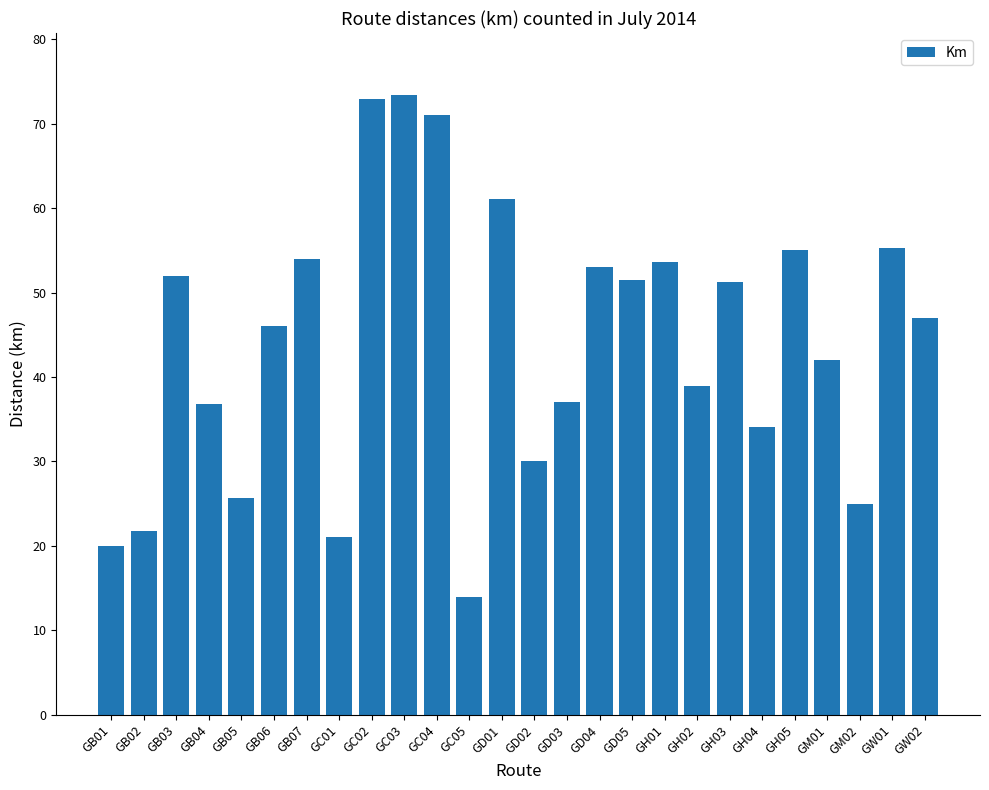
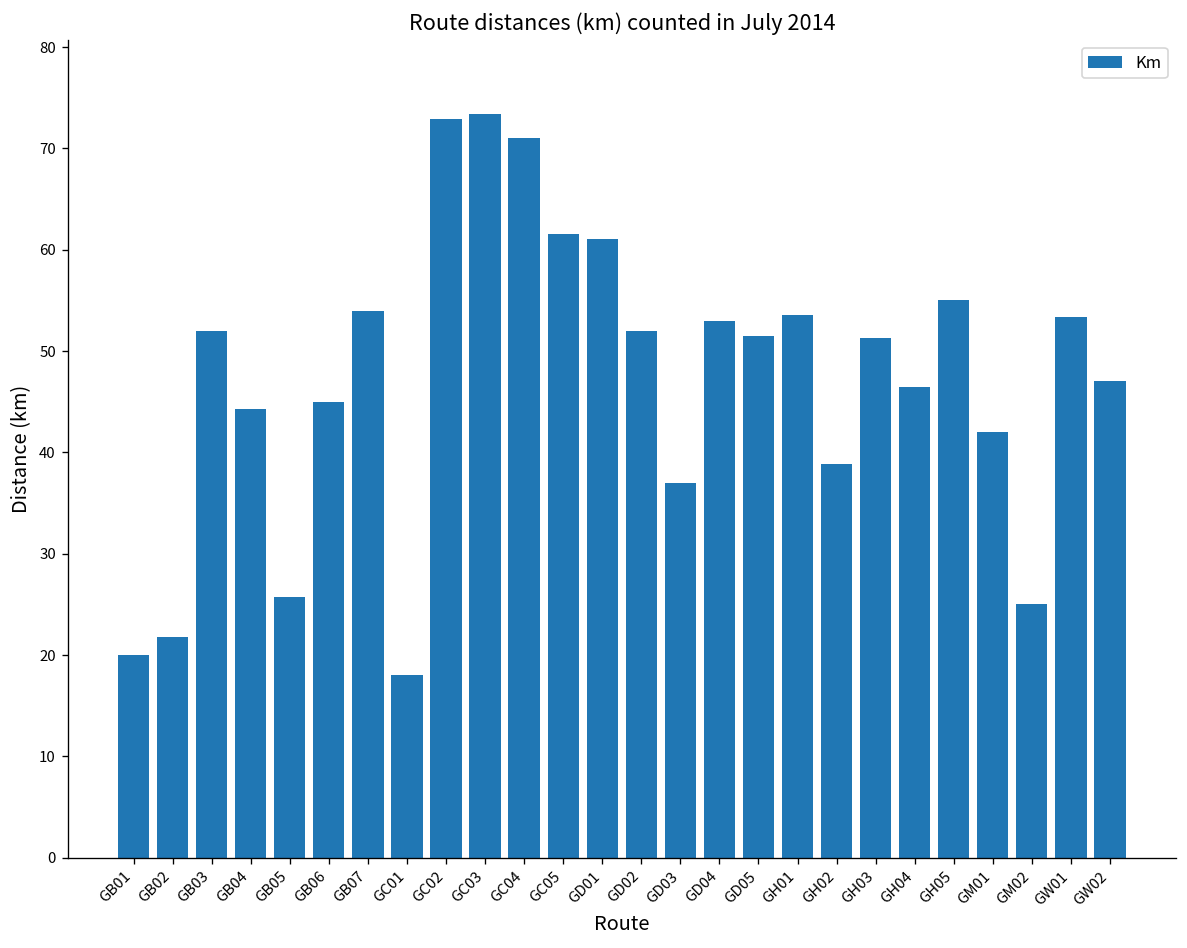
  {
    "GB01": 20,
    "GB02": 22,
    "GB03": 52,
-   "GB04": 37,
+   "GB04": 44,
    "GB05": 26,
-   "GB06": 46,
+   "GB06": 45,
    "GB07": 54,
-   "GC01": 21,
+   "GC01": 18,
    "GC02": 73,
    "GC03": 73,
    "GC04": 71,
-   "GC05": 14,
+   "GC05": 62,
    "GD01": 61,
-   "GD02": 30,
+   "GD02": 52,
    "GD03": 37,
    "GD04": 53,
    "GD05": 52,
    "GH01": 54,
    "GH02": 39,
    "GH03": 51,
-   "GH04": 34,
+   "GH04": 47,
    "GH05": 55,
    "GM01": 42,
    "GM02": 25,
-   "GW01": 55,
+   "GW01": 53,
    "GW02": 47
  }
